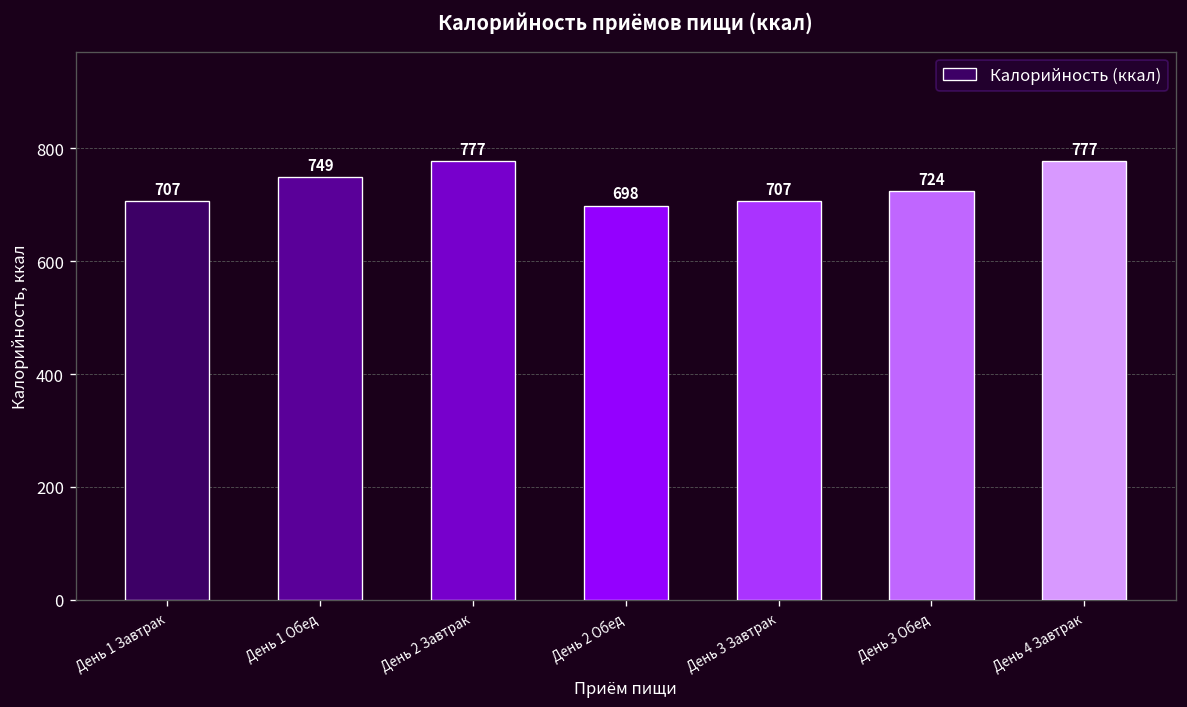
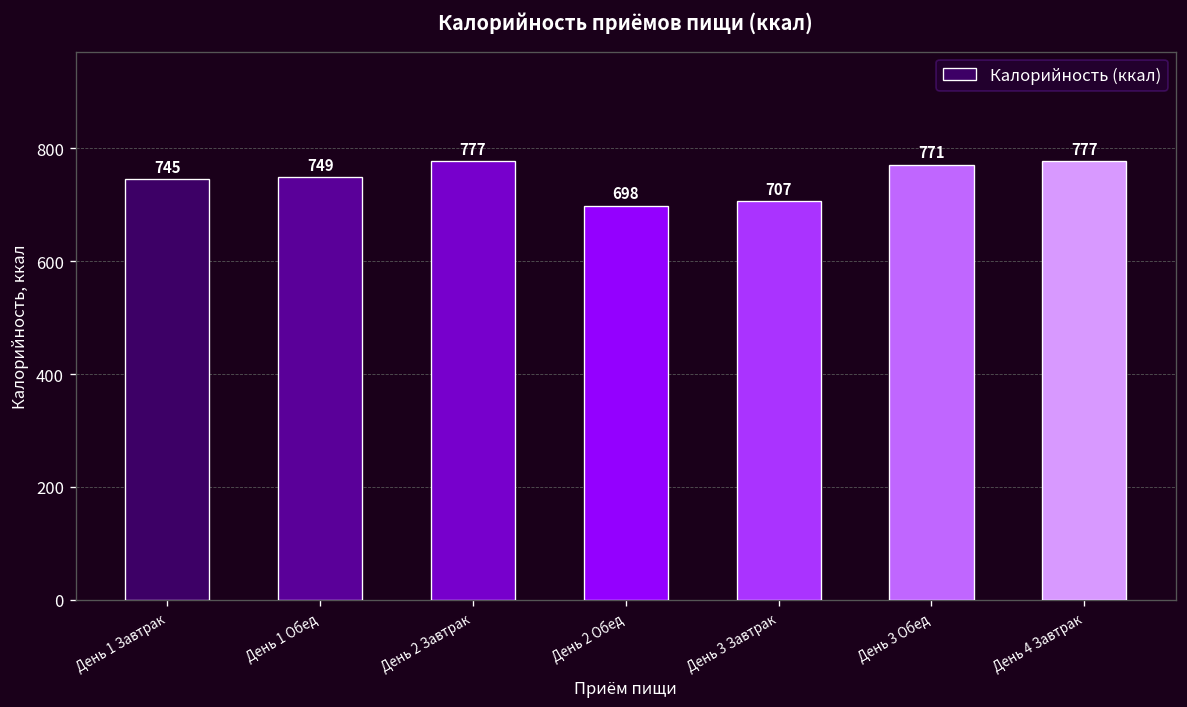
  {
-   "День 1 Завтрак": 707,
+   "День 1 Завтрак": 745,
    "День 1 Обед": 749,
    "День 2 Завтрак": 777,
    "День 2 Обед": 698,
    "День 3 Завтрак": 707,
-   "День 3 Обед": 724,
+   "День 3 Обед": 771,
    "День 4 Завтрак": 777
  }
